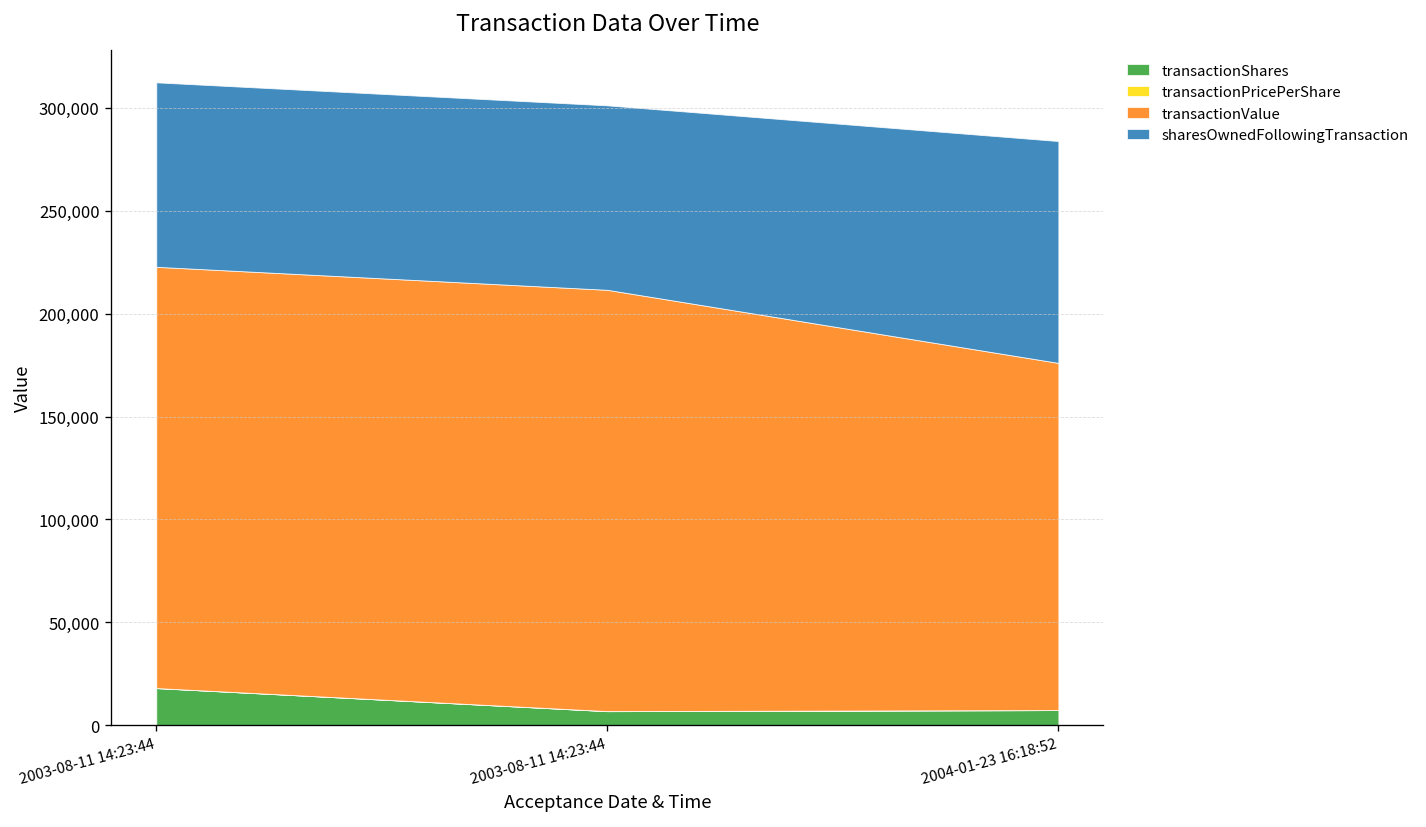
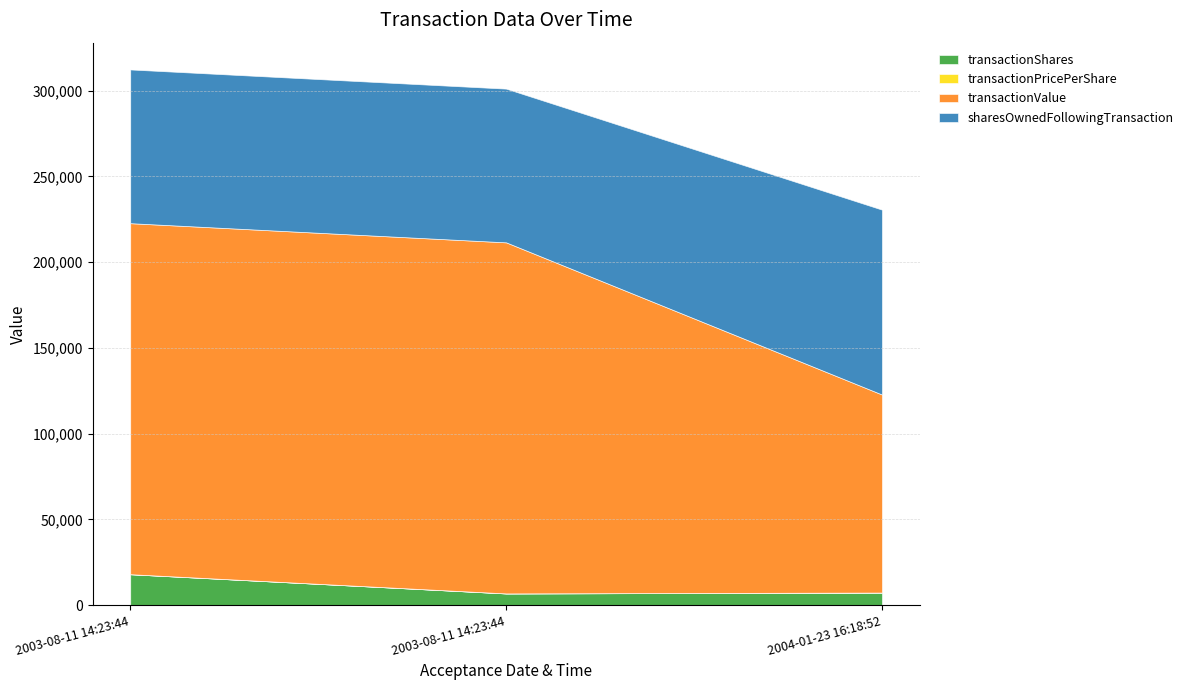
  {
    "transactionValue": {
-     "2004-01-23 16:18:52": "169,000"
+     "2004-01-23 16:18:52": "116,000"
    },
    "sharesOwnedFollowingTransaction": {
      "2004-01-23 16:18:52": "108,000"
    }
  }
